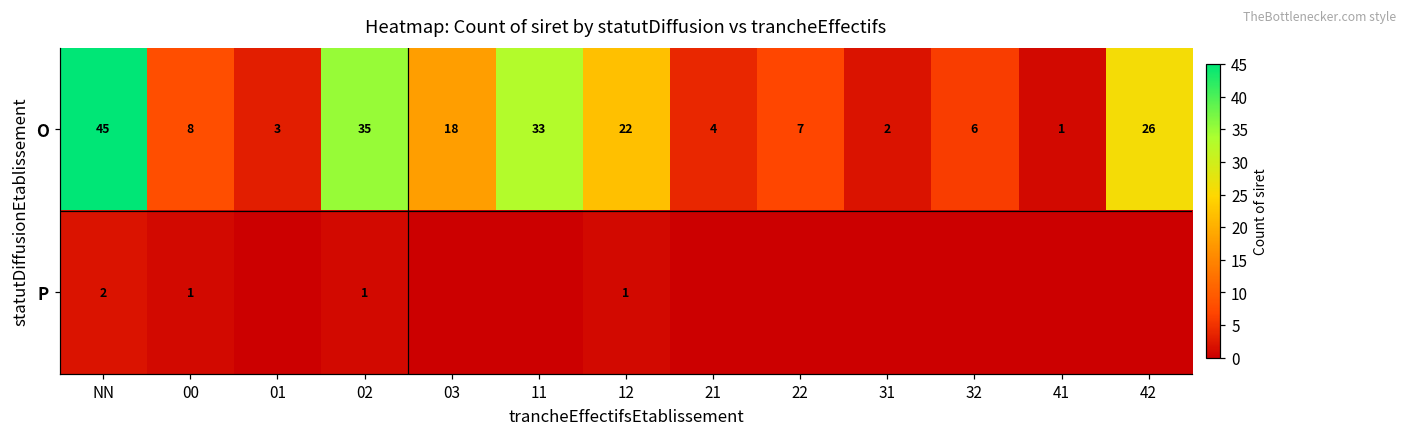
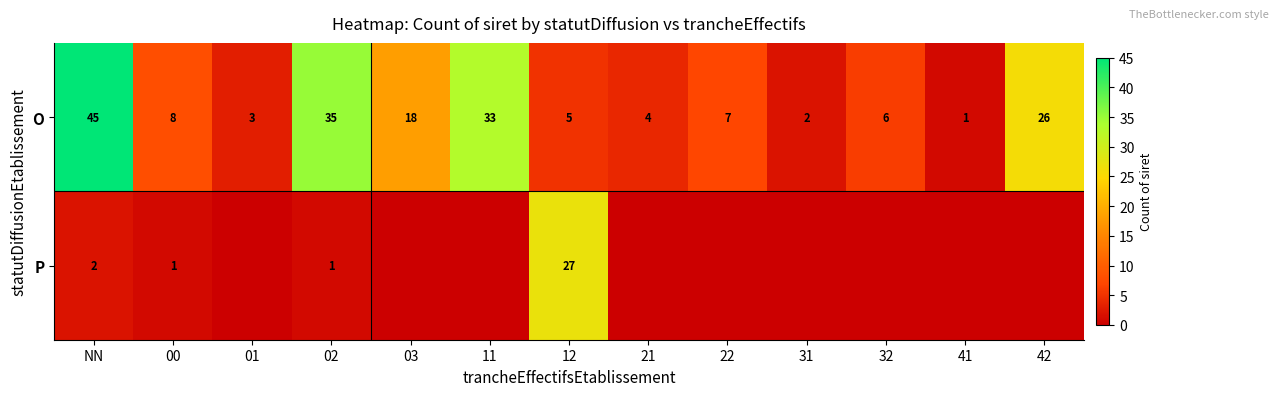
  {
    "O": {
      "NN": 45,
      "00": 8,
      "01": 3,
      "02": 35,
      "03": 18,
      "11": 33,
-     "12": 22,
+     "12": 5,
      "21": 4,
      "22": 7,
      "31": 2,
      "32": 6,
      "41": 1,
      "42": 26
    },
    "P": {
      "NN": 2,
      "00": 1,
      "02": 1,
-     "12": 1
+     "12": 27
    }
  }
